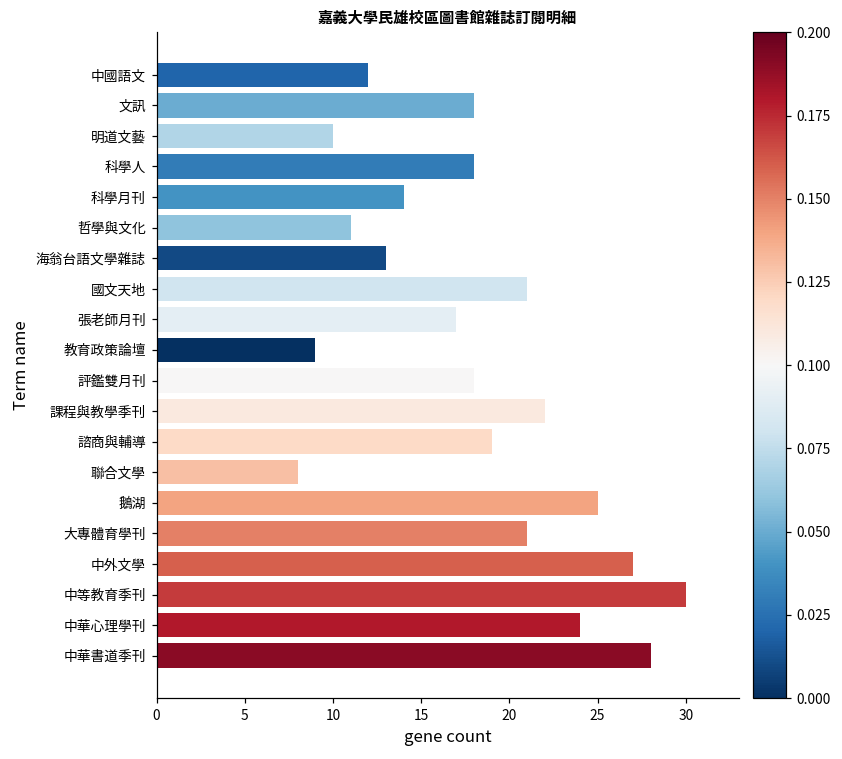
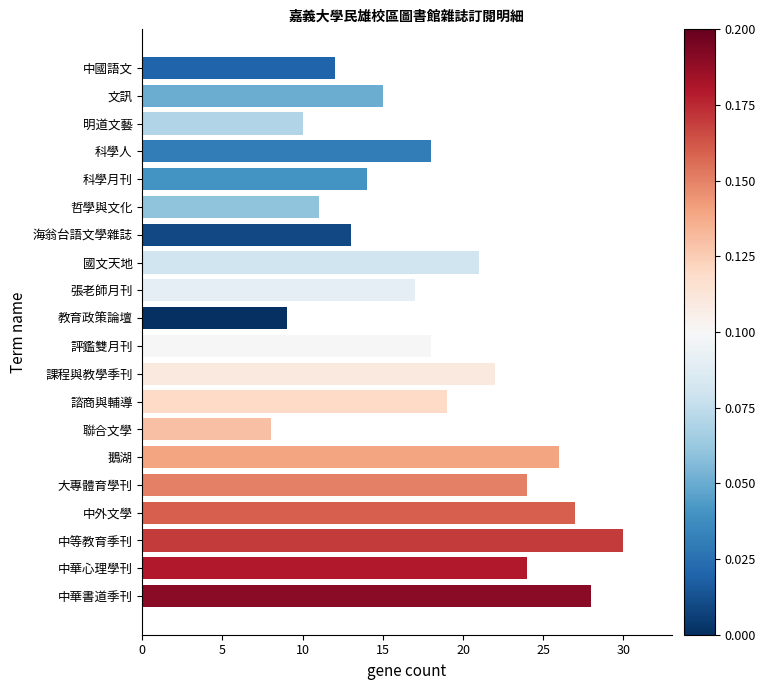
  {
    "中國語文": 12,
-   "文訊": 18,
+   "文訊": 15,
    "明道文藝": 10,
    "科學人": 18,
    "科學月刊": 14,
    "哲學與文化": 11,
    "海翁台語文學雜誌": 13,
    "國文天地": 21,
    "張老師月刊": 17,
    "教育政策論壇": 9,
    "評鑑雙月刊": 18,
    "課程與教學季刊": 22,
    "諮商與輔導": 19,
    "聯合文學": 8,
-   "鵝湖": 25,
-   "大專體育學刊": 21,
+   "鵝湖": 26,
+   "大專體育學刊": 24,
    "中外文學": 27,
    "中等教育季刊": 30,
    "中華心理學刊": 24,
    "中華書道季刊": 28
  }
